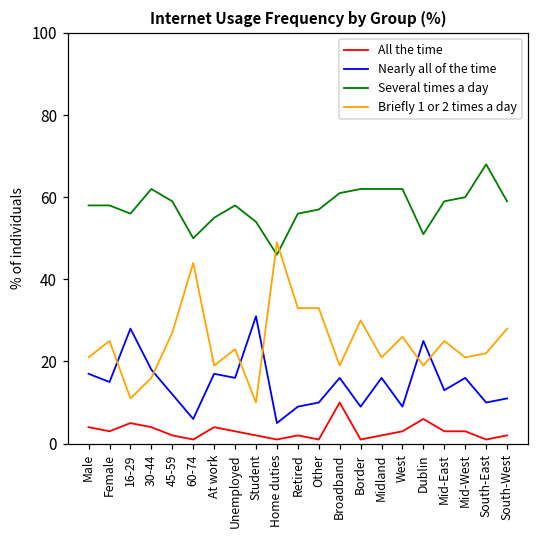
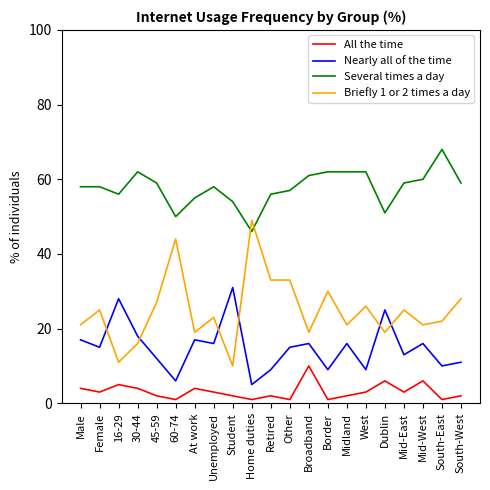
  {
    "All the time": {
      "Male": 4,
      "Female": 3,
      "16-29": 5,
      "30-44": 4,
      "45-59": 2,
      "60-74": 1,
      "At work": 4,
      "Unemployed": 3,
      "Student": 2,
      "Home duties": 1,
      "Retired": 2,
      "Other": 1,
      "Broadband": 10,
      "Border": 1,
      "Midland": 2,
      "West": 3,
      "Dublin": 6,
      "Mid-East": 3,
-     "Mid-West": 3,
+     "Mid-West": 6,
      "South-East": 1,
      "South-West": 2
    },
    "Nearly all of the time": {
      "Male": 17,
      "Female": 15,
      "16-29": 28,
      "30-44": 18,
      "45-59": 12,
      "60-74": 6,
      "At work": 17,
      "Unemployed": 16,
      "Student": 31,
      "Home duties": 5,
      "Retired": 9,
-     "Other": 10,
+     "Other": 15,
      "Broadband": 16,
      "Border": 9,
      "Midland": 16,
      "West": 9,
      "Dublin": 25,
      "Mid-East": 13,
      "Mid-West": 16,
      "South-East": 10,
      "South-West": 11
    },
    "Several times a day": {
      "Male": 58,
      "Female": 58,
      "16-29": 56,
      "30-44": 62,
      "45-59": 59,
      "60-74": 50,
      "At work": 55,
      "Unemployed": 58,
      "Student": 54,
      "Home duties": 46,
      "Retired": 56,
      "Other": 57,
      "Broadband": 61,
      "Border": 62,
      "Midland": 62,
      "West": 62,
      "Dublin": 51,
      "Mid-East": 59,
      "Mid-West": 60,
      "South-East": 68,
      "South-West": 59
    },
    "Briefly 1 or 2 times a day": {
      "Male": 21,
      "Female": 25,
      "16-29": 11,
      "30-44": 16,
      "45-59": 27,
      "60-74": 44,
      "At work": 19,
      "Unemployed": 23,
      "Student": 10,
      "Home duties": 49,
      "Retired": 33,
      "Other": 33,
      "Broadband": 19,
      "Border": 30,
      "Midland": 21,
      "West": 26,
      "Dublin": 19,
      "Mid-East": 25,
      "Mid-West": 21,
      "South-East": 22,
      "South-West": 28
    }
  }
